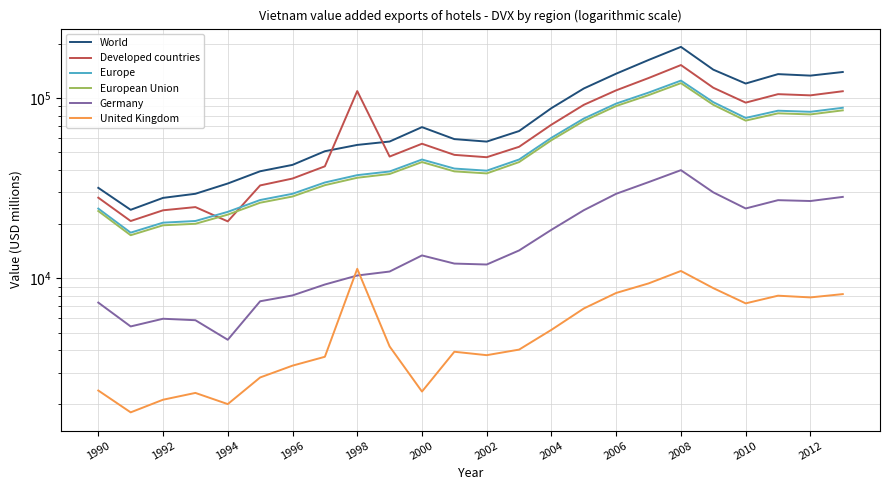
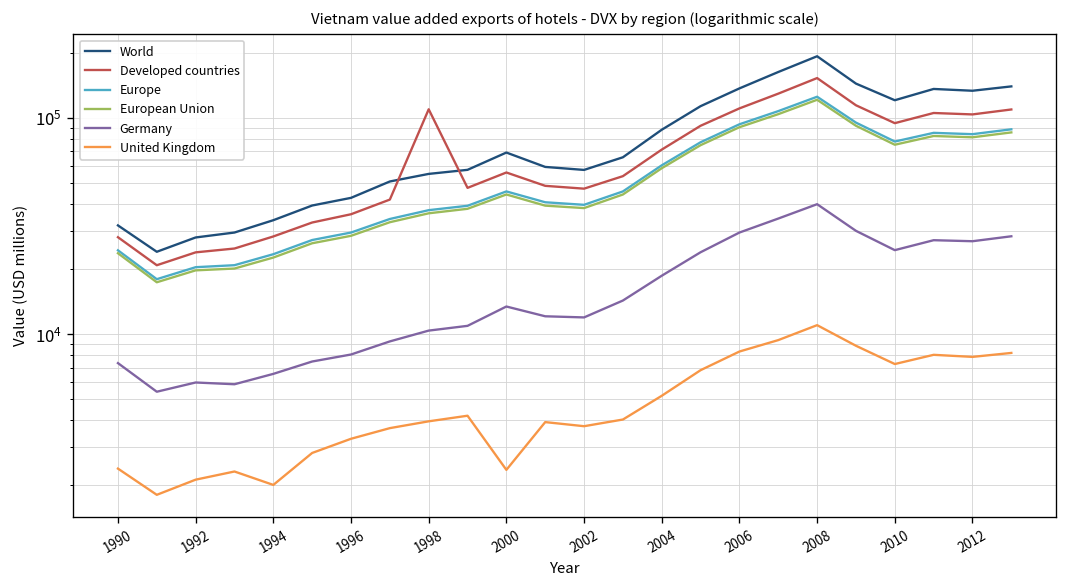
  {
    "World": {
      "1990": 32000,
      "1992": 28000,
      "1994": 34000,
      "1996": 43000,
      "1998": 55000,
      "2000": 69000,
      "2002": 57000,
      "2004": 90000,
      "2006": 140000,
      "2008": 190000,
      "2010": 120000,
      "2012": 130000
    },
    "Developed countries": {
      "1990": 28000,
      "1992": 24000,
-     "1994": 21000,
+     "1994": 28000,
      "1996": 36000,
      "1998": 110000,
      "2000": 56000,
      "2002": 47000,
      "2004": 71000,
      "2006": 110000,
      "2008": 150000,
      "2010": 90000,
      "2012": 100000
    },
    "Europe": {
      "1992": 20000,
      "1994": 23000,
      "1996": 29000,
      "1998": 37000,
      "2000": 46000,
      "2002": 40000,
      "2010": 78000,
      "2012": 80000
    },
    "European Union": {
      "1992": 20000,
      "1994": 23000,
      "1996": 28000,
      "1998": 36000,
      "2000": 44000,
      "2002": 38000,
      "2010": 75000,
      "2012": 80000
    },
    "Germany": {
      "1990": 7300,
      "1992": 6000,
-     "1994": 4600,
+     "1994": 6500,
      "1996": 8000,
      "1998": 10000,
      "2000": 13000,
      "2002": 12000,
      "2004": 19000,
      "2006": 29000,
      "2008": 40000,
      "2010": 24000,
      "2012": 27000
    },
    "United Kingdom": {
      "1990": 2400,
      "1992": 2100,
      "1994": 2000,
      "1996": 3300,
-     "1998": 11000,
+     "1998": 3900,
      "2000": 2400,
      "2002": 3700,
      "2004": 5200,
      "2006": 8000,
      "2008": 11000,
      "2010": 7300,
      "2012": 8000
    }
  }
